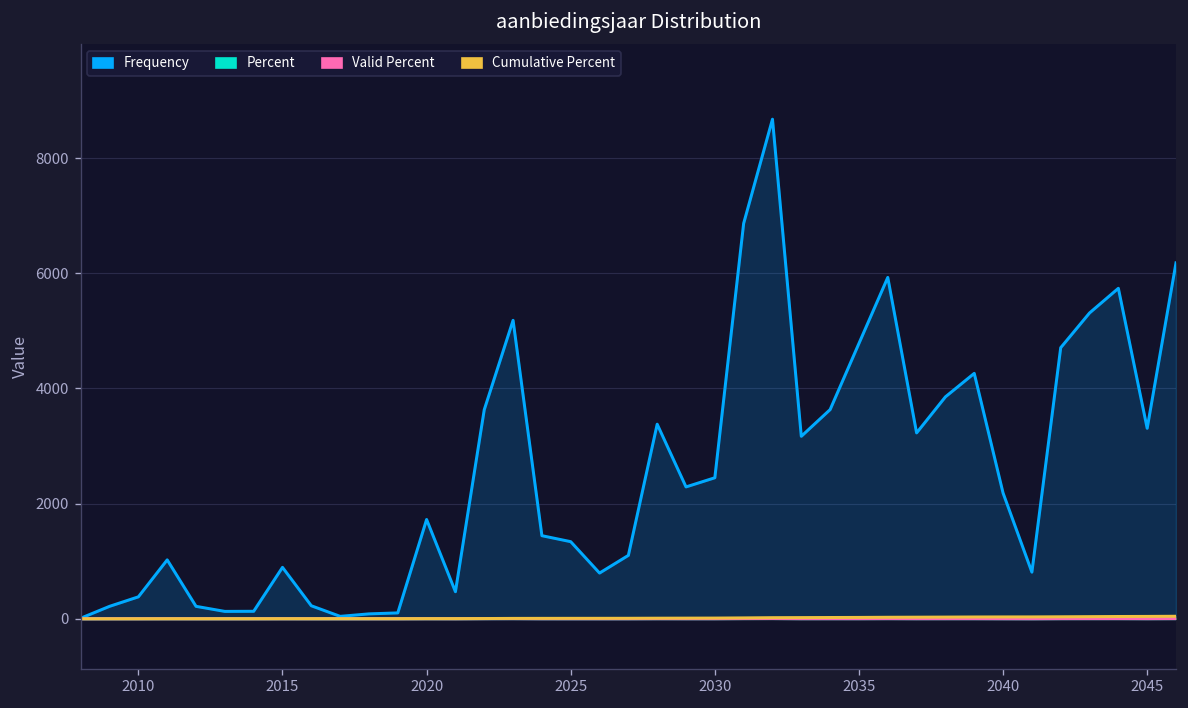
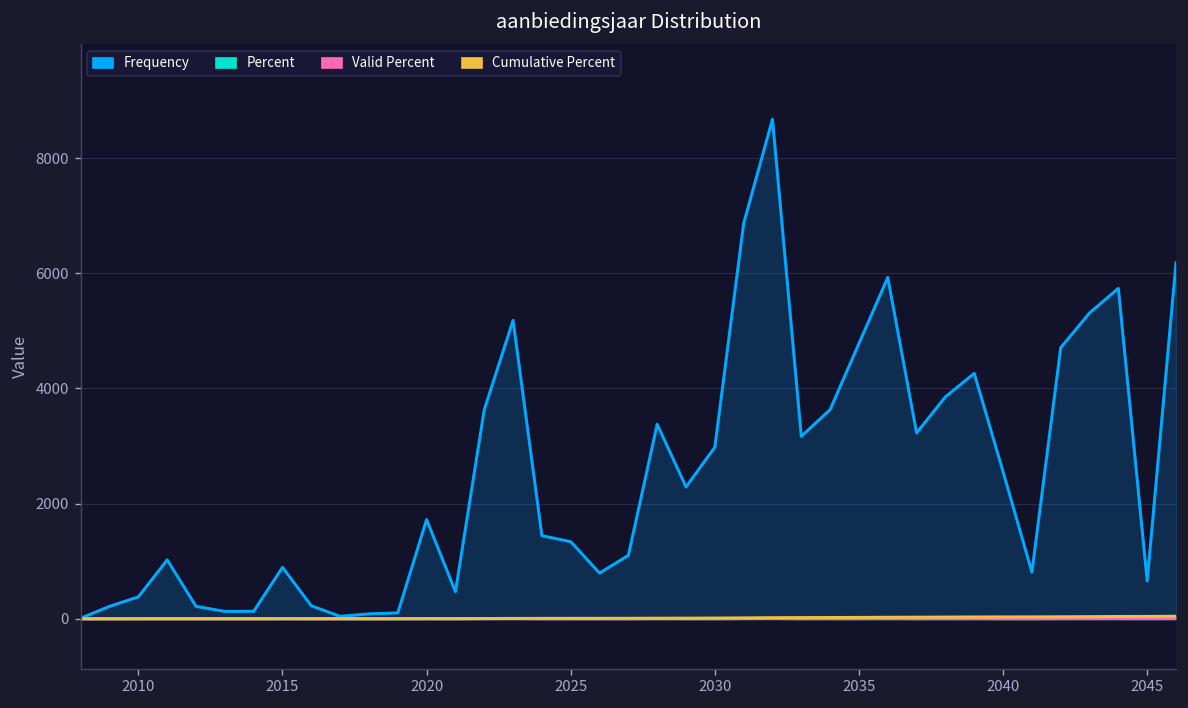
  {
    "Frequency": {
      "2010": 400,
      "2015": 900,
      "2020": 1700,
      "2025": 1300,
-     "2030": 2400,
+     "2030": 3000,
      "2035": 4800,
-     "2040": 2200,
-     "2045": 3300
+     "2040": 2600,
+     "2045": 700
    }
  }
